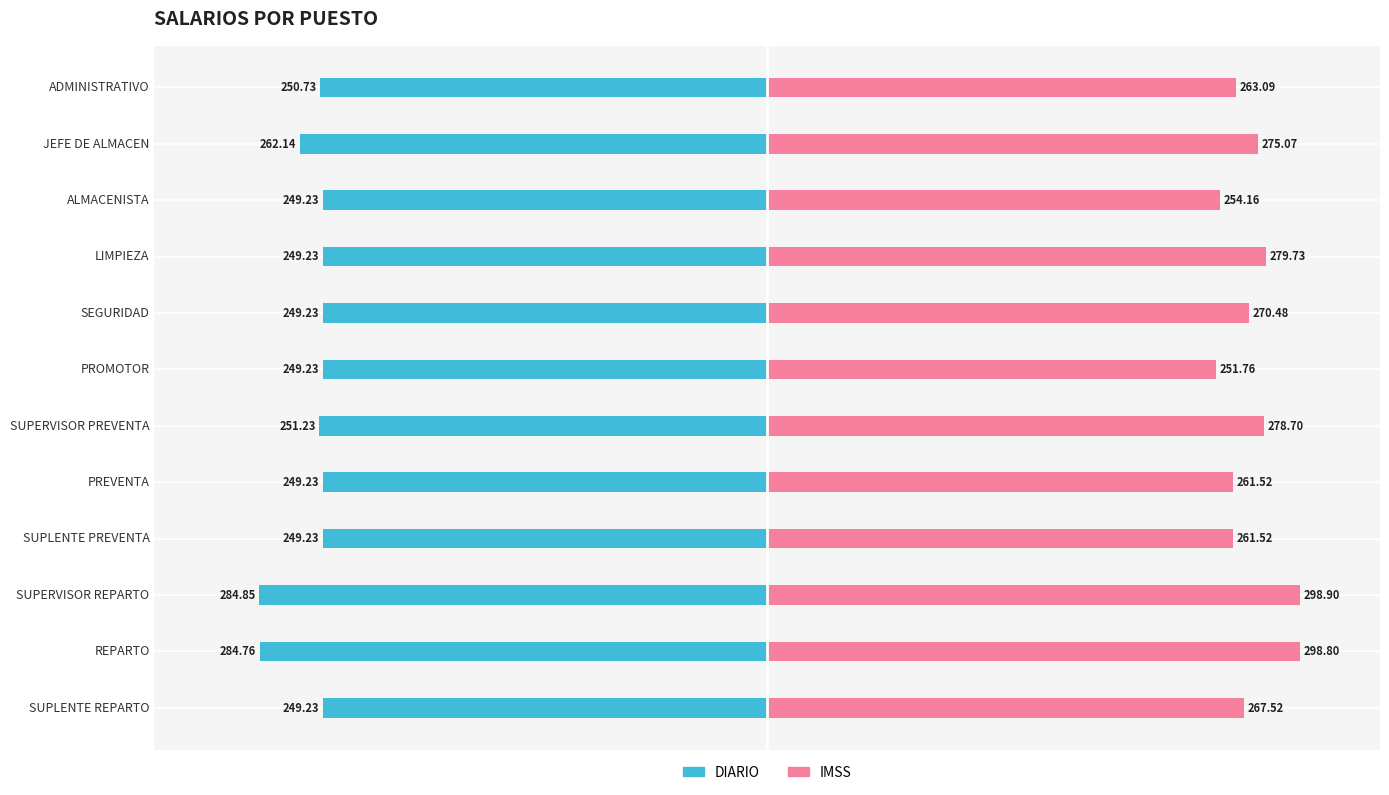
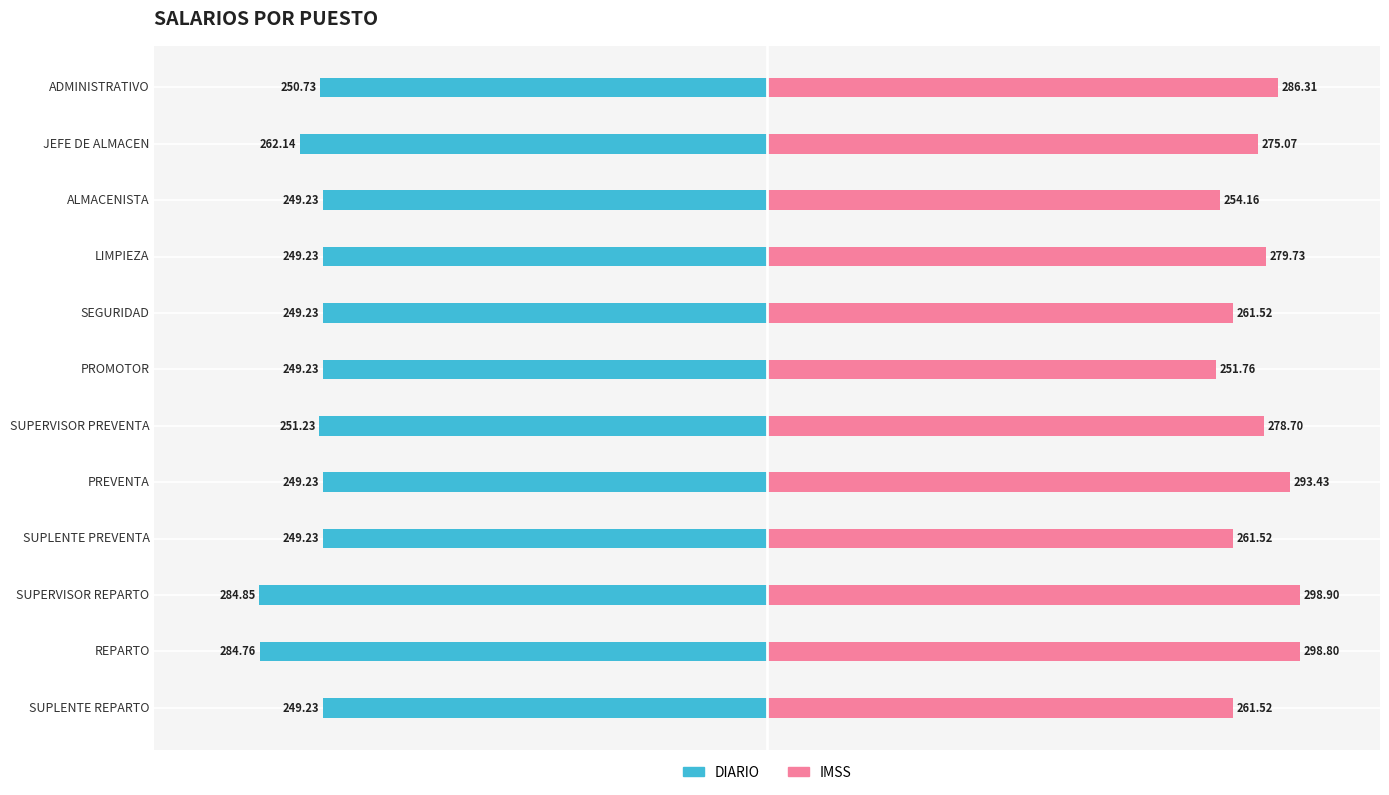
  {
    "IMSS": {
-     "ADMINISTRATIVO": 263.09,
+     "ADMINISTRATIVO": 286.31,
      "JEFE DE ALMACEN": 275.07,
      "ALMACENISTA": 254.16,
      "LIMPIEZA": 279.73,
-     "SEGURIDAD": 270.48,
+     "SEGURIDAD": 261.52,
      "PROMOTOR": 251.76,
      "SUPERVISOR PREVENTA": 278.70,
-     "PREVENTA": 261.52,
+     "PREVENTA": 293.43,
      "SUPLENTE PREVENTA": 261.52,
      "SUPERVISOR REPARTO": 298.90,
      "REPARTO": 298.80,
-     "SUPLENTE REPARTO": 267.52
+     "SUPLENTE REPARTO": 261.52
    }
  }
